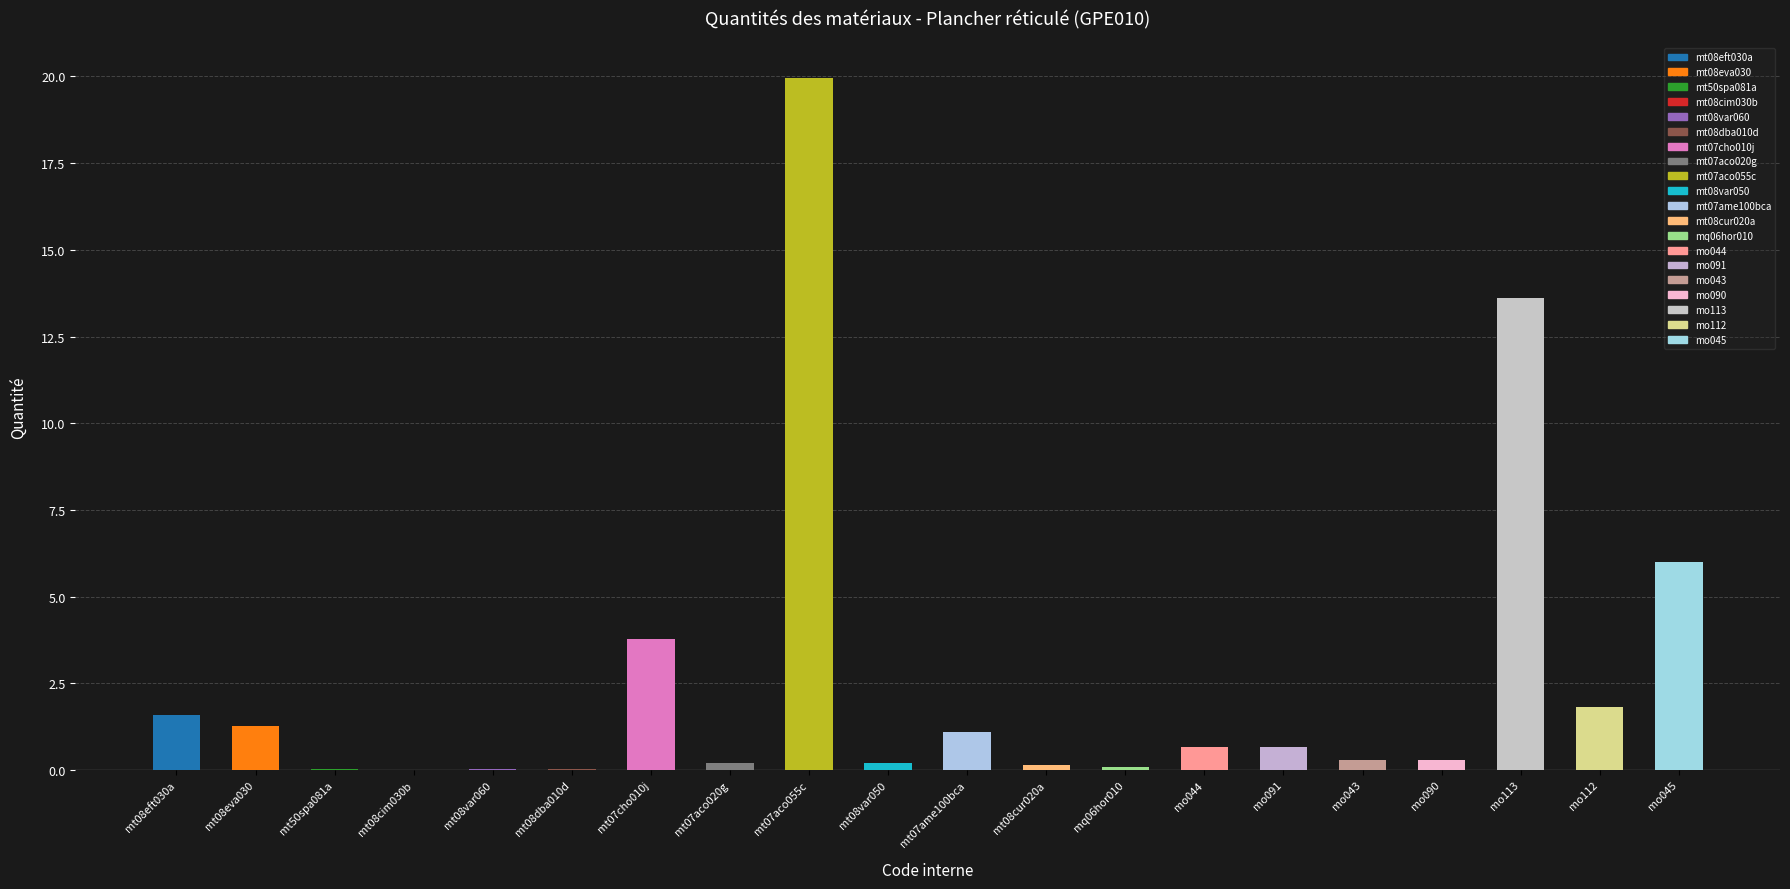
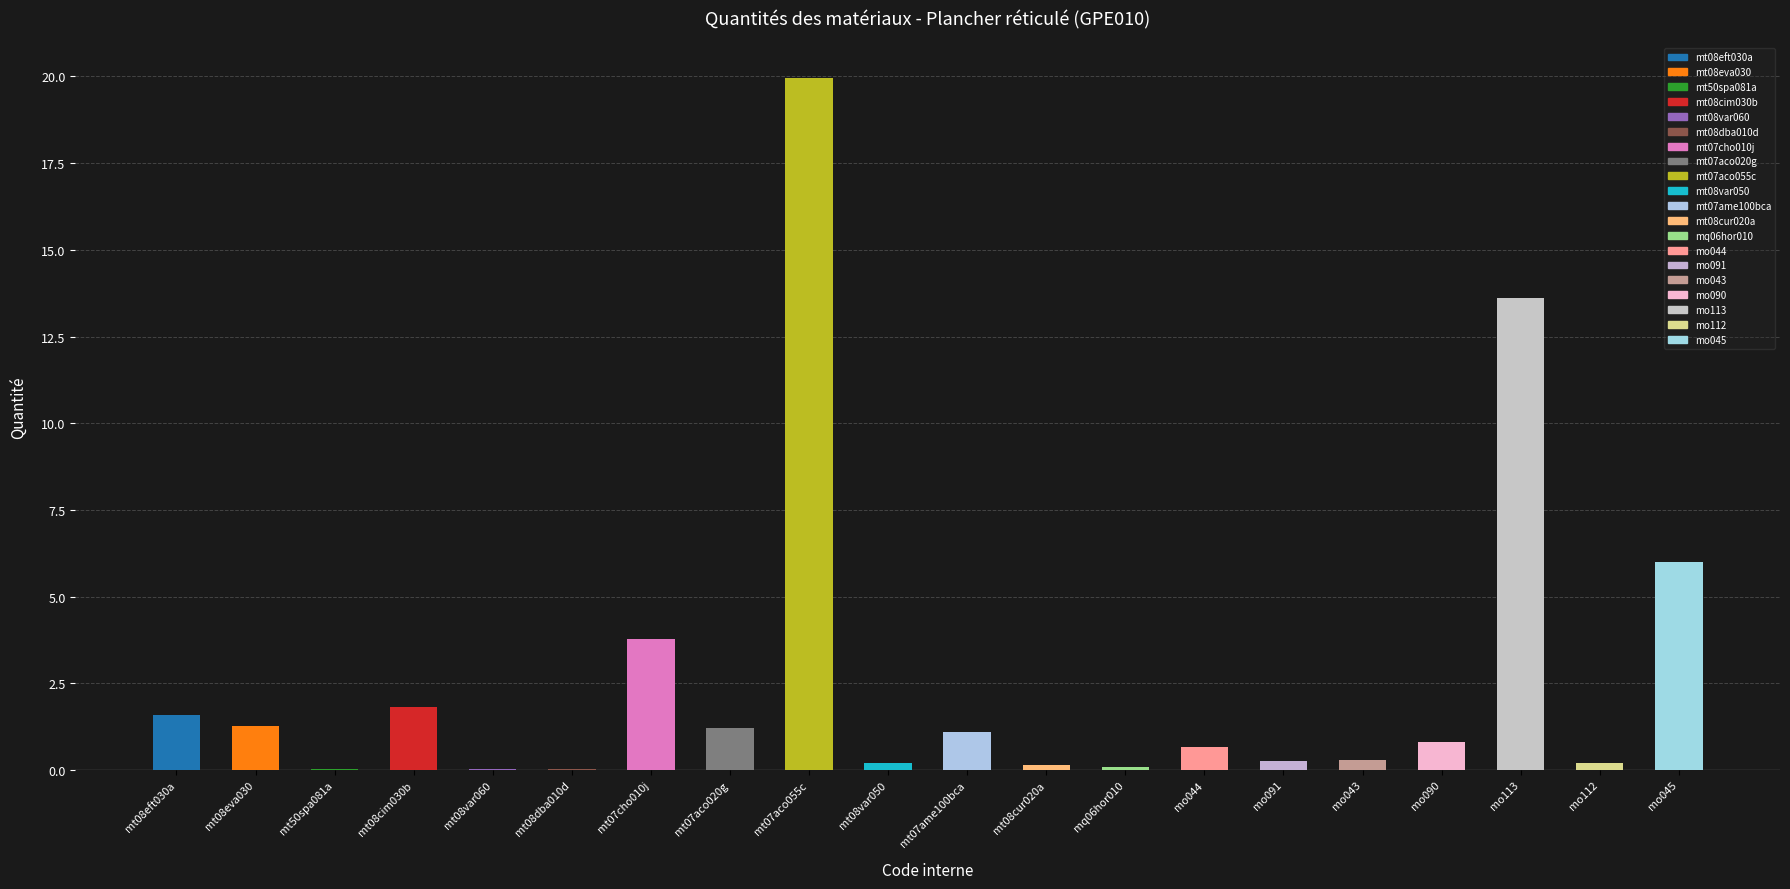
  {
    "mt08eft030a": 1.6,
    "mt08eva030": 1.3,
-   "mt08cim030b": 0.0,
+   "mt08cim030b": 1.8,
    "mt07cho010j": 3.8,
-   "mt07aco020g": 0.2,
+   "mt07aco020g": 1.2,
    "mt07aco055c": 20.0,
    "mt08var050": 0.2,
    "mt07ame100bca": 1.1,
    "mt08cur020a": 0.2,
    "mq06hor010": 0.1,
    "mo044": 0.7,
-   "mo091": 0.7,
+   "mo091": 0.3,
    "mo043": 0.3,
-   "mo090": 0.3,
+   "mo090": 0.8,
    "mo113": 13.6,
-   "mo112": 1.8,
+   "mo112": 0.2,
    "mo045": 6.0
  }
